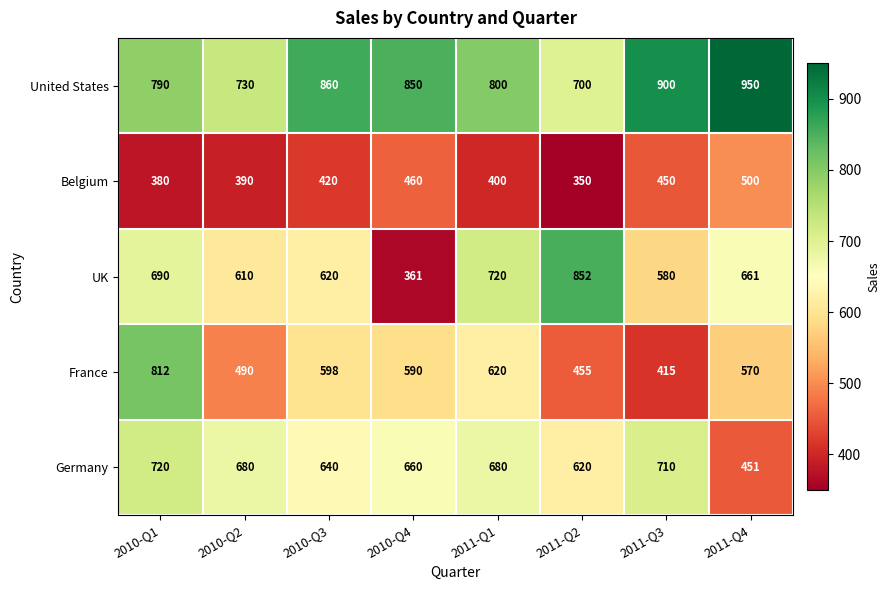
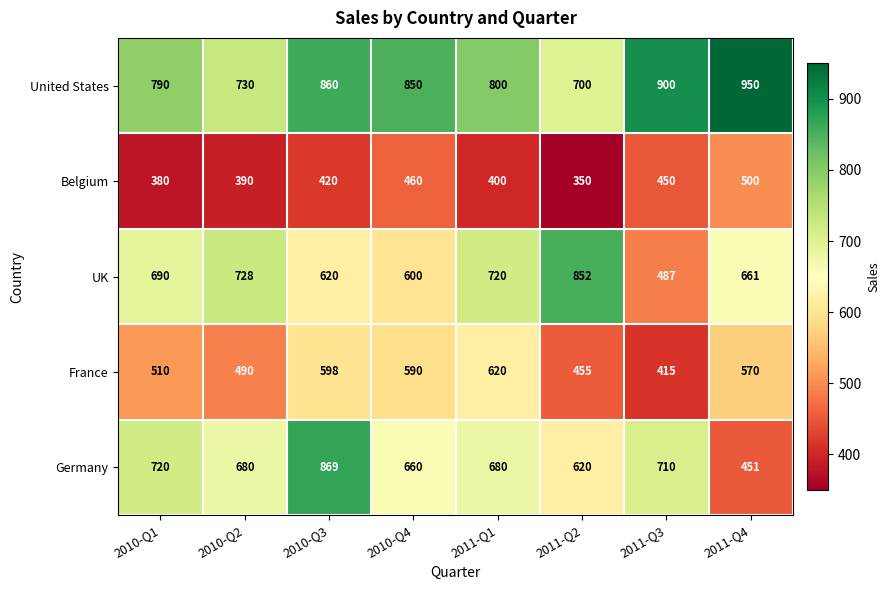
  {
    "United States": {
      "2010-Q1": 790,
      "2010-Q2": 730,
      "2010-Q3": 860,
      "2010-Q4": 850,
      "2011-Q1": 800,
      "2011-Q2": 700,
      "2011-Q3": 900,
      "2011-Q4": 950
    },
    "Belgium": {
      "2010-Q1": 380,
      "2010-Q2": 390,
      "2010-Q3": 420,
      "2010-Q4": 460,
      "2011-Q1": 400,
      "2011-Q2": 350,
      "2011-Q3": 450,
      "2011-Q4": 500
    },
    "UK": {
      "2010-Q1": 690,
-     "2010-Q2": 610,
+     "2010-Q2": 728,
      "2010-Q3": 620,
-     "2010-Q4": 361,
+     "2010-Q4": 600,
      "2011-Q1": 720,
      "2011-Q2": 852,
-     "2011-Q3": 580,
+     "2011-Q3": 487,
      "2011-Q4": 661
    },
    "France": {
-     "2010-Q1": 812,
+     "2010-Q1": 510,
      "2010-Q2": 490,
      "2010-Q3": 598,
      "2010-Q4": 590,
      "2011-Q1": 620,
      "2011-Q2": 455,
      "2011-Q3": 415,
      "2011-Q4": 570
    },
    "Germany": {
      "2010-Q1": 720,
      "2010-Q2": 680,
-     "2010-Q3": 640,
+     "2010-Q3": 869,
      "2010-Q4": 660,
      "2011-Q1": 680,
      "2011-Q2": 620,
      "2011-Q3": 710,
      "2011-Q4": 451
    }
  }
